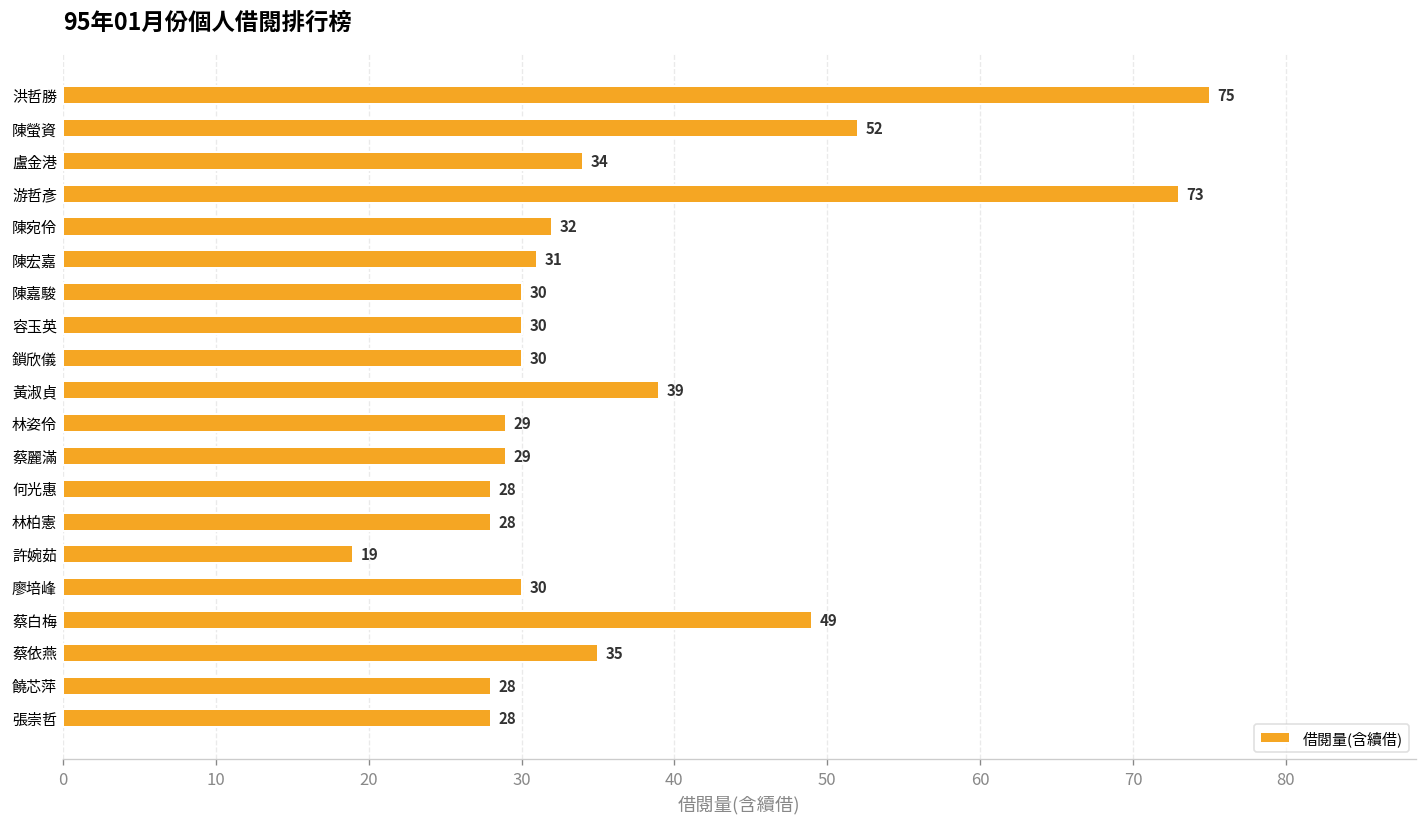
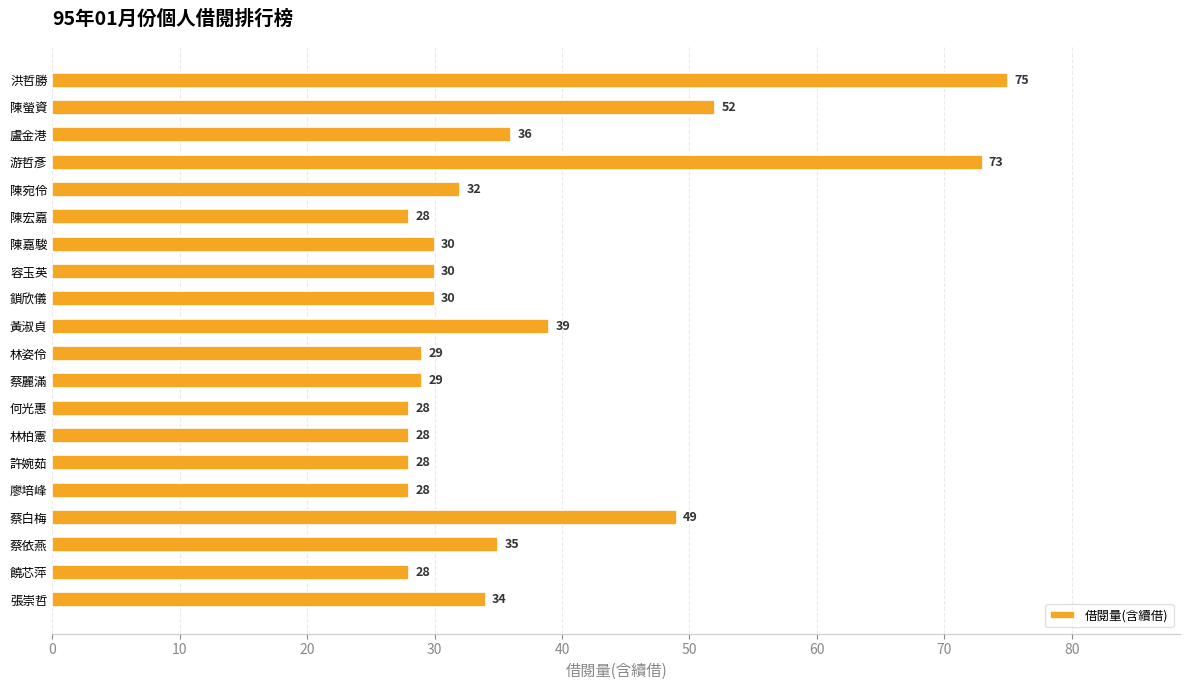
  {
    "洪哲勝": 75,
    "陳螢資": 52,
-   "盧金港": 34,
+   "盧金港": 36,
    "游哲彥": 73,
    "陳宛伶": 32,
-   "陳宏嘉": 31,
+   "陳宏嘉": 28,
    "陳嘉駿": 30,
    "容玉英": 30,
    "鎖欣儀": 30,
    "黃淑貞": 39,
    "林姿伶": 29,
    "蔡麗滿": 29,
    "何光惠": 28,
    "林柏憲": 28,
-   "許婉茹": 19,
-   "廖培峰": 30,
+   "許婉茹": 28,
+   "廖培峰": 28,
    "蔡白梅": 49,
    "蔡依燕": 35,
    "饒芯萍": 28,
-   "張崇哲": 28
+   "張崇哲": 34
  }
